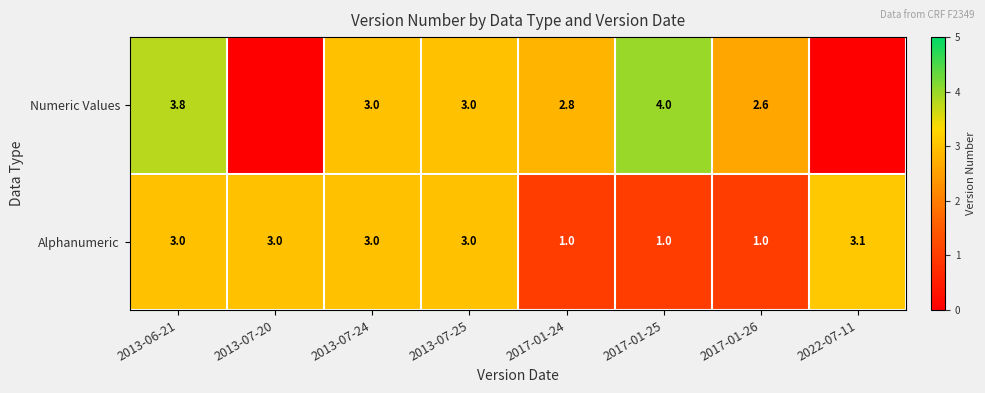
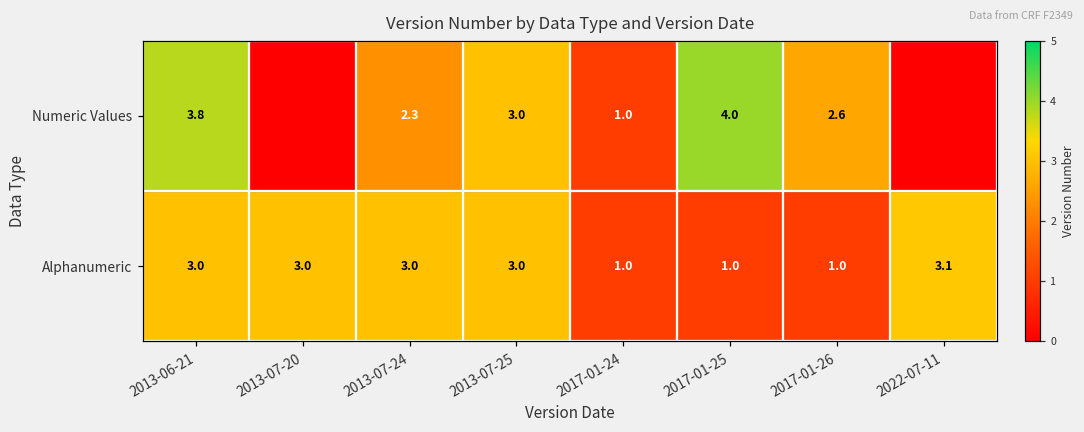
  {
    "Numeric Values": {
      "2013-06-21": 3.8,
-     "2013-07-24": 3.0,
+     "2013-07-24": 2.3,
      "2013-07-25": 3.0,
-     "2017-01-24": 2.8,
+     "2017-01-24": 1.0,
      "2017-01-25": 4.0,
      "2017-01-26": 2.6
    },
    "Alphanumeric": {
      "2013-06-21": 3.0,
      "2013-07-20": 3.0,
      "2013-07-24": 3.0,
      "2013-07-25": 3.0,
      "2017-01-24": 1.0,
      "2017-01-25": 1.0,
      "2017-01-26": 1.0,
      "2022-07-11": 3.1
    }
  }
